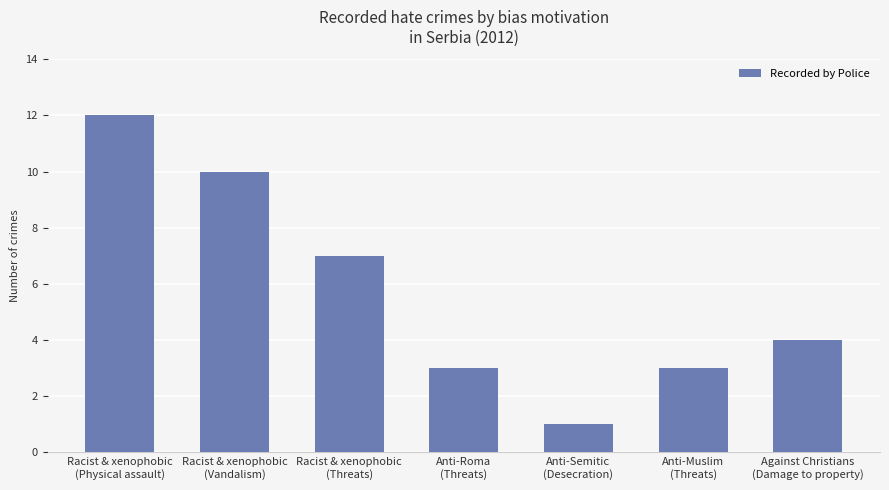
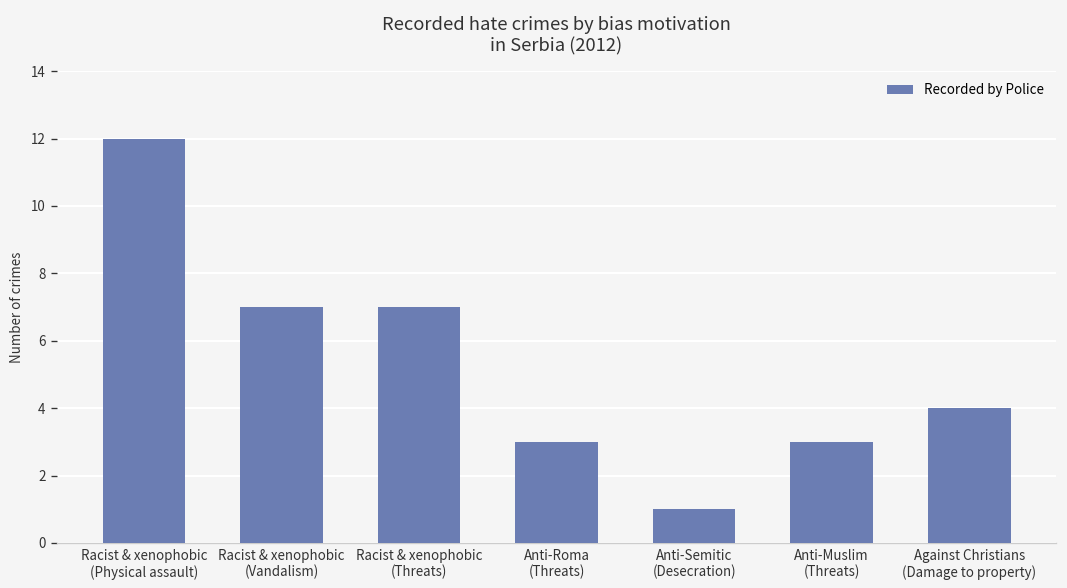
  {
    "Racist & xenophobic (Physical assault)": 12,
-   "Racist & xenophobic (Vandalism)": 10,
+   "Racist & xenophobic (Vandalism)": 7,
    "Racist & xenophobic (Threats)": 7,
    "Anti-Roma (Threats)": 3,
    "Anti-Semitic (Desecration)": 1,
    "Anti-Muslim (Threats)": 3,
    "Against Christians (Damage to property)": 4
  }
